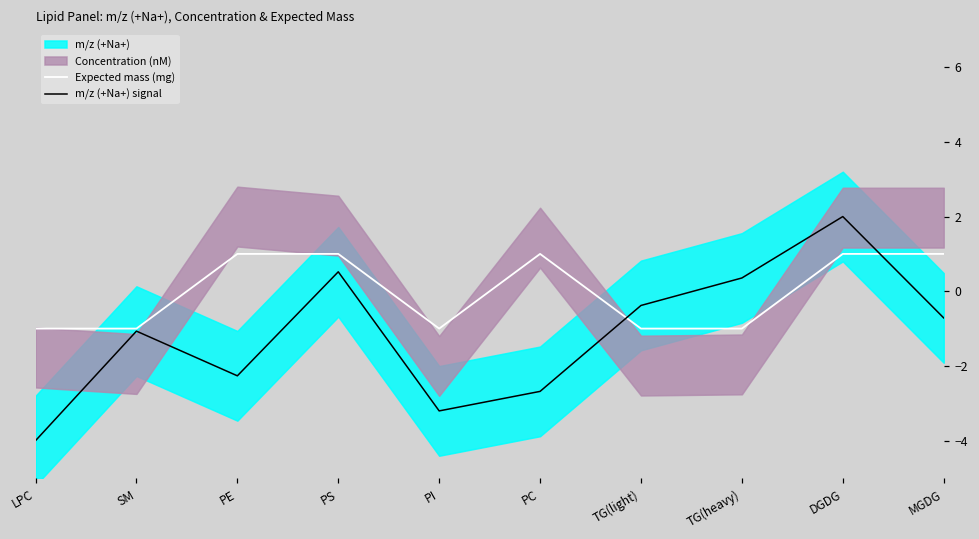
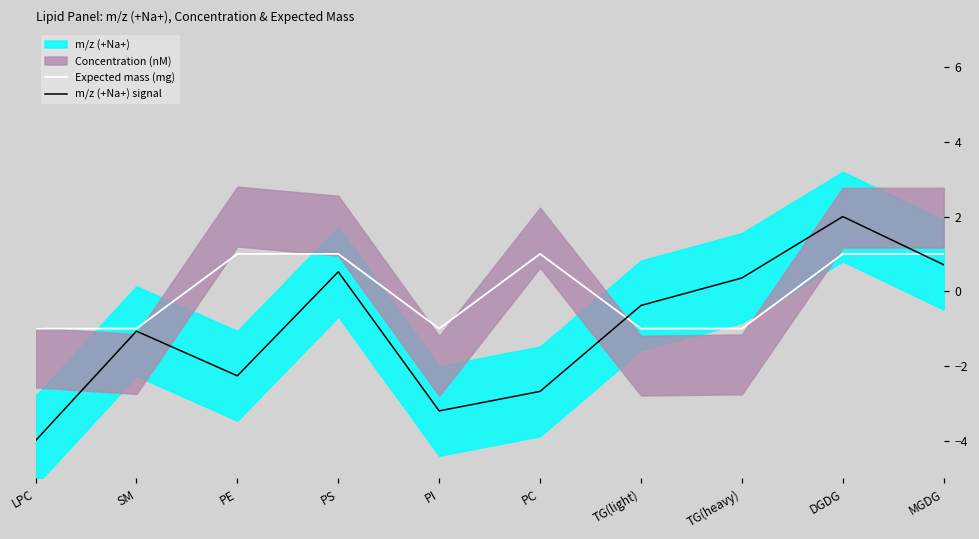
  {
    "Expected mass (mg)": {
      "PE": 1.0,
      "PS": 1.0,
      "PI": -1.0,
      "PC": 1.0,
      "TG(light)": -1.0,
      "TG(heavy)": -1.0,
      "DGDG": 1.0,
      "MGDG": 1.0
    },
    "m/z (+Na+) signal": {
      "LPC": -4.0,
      "PE": -2.3,
      "PS": 0.5,
      "PI": -3.2,
      "PC": -2.7,
      "TG(light)": -0.4,
      "TG(heavy)": 0.4,
      "DGDG": 2.0,
-     "MGDG": -0.7
+     "MGDG": 0.7
    }
  }
